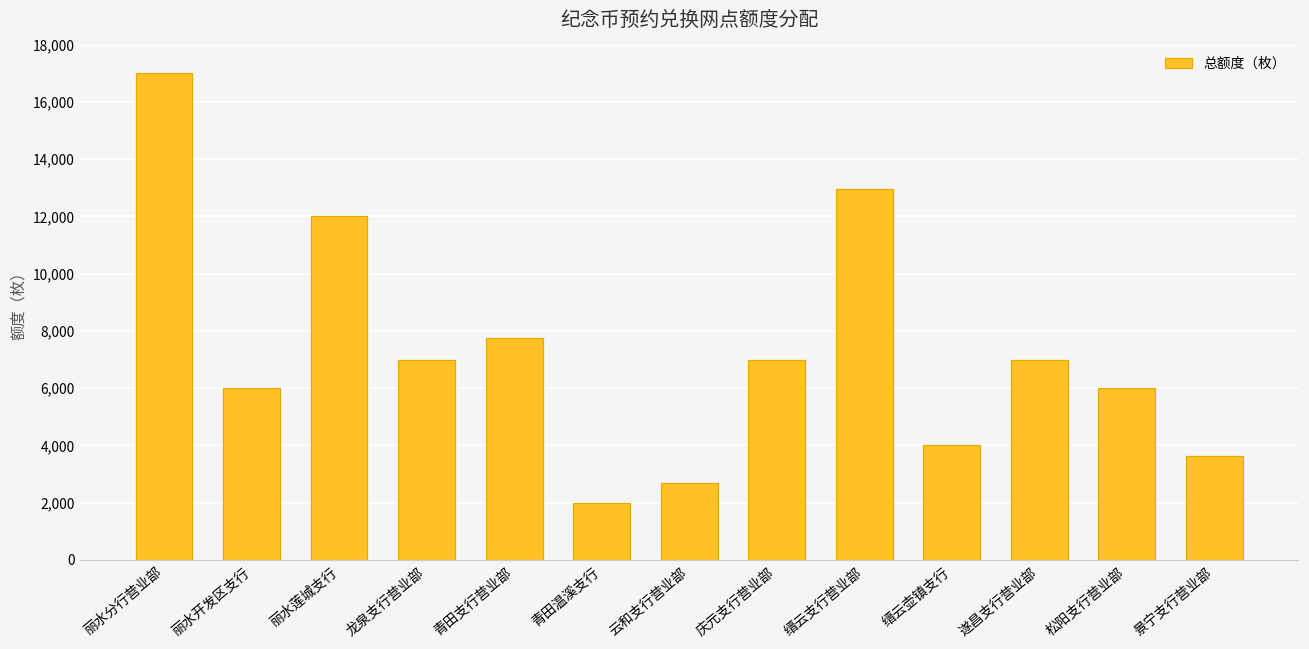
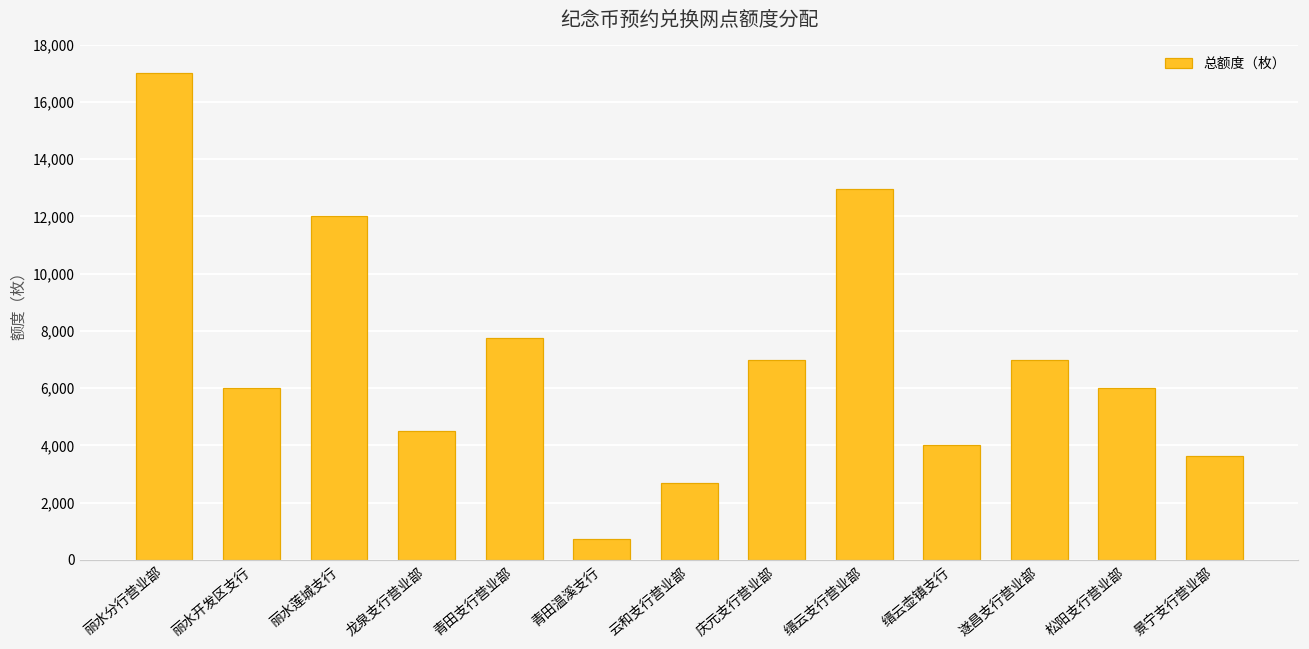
  {
    "丽水分行营业部": "17,000",
    "丽水开发区支行": "6,000",
    "丽水莲城支行": "12,000",
-   "龙泉支行营业部": "7,000",
+   "龙泉支行营业部": "4,500",
    "青田支行营业部": "7,700",
-   "青田温溪支行": "2,000",
+   "青田温溪支行": "700",
    "云和支行营业部": "2,700",
    "庆元支行营业部": "7,000",
    "缙云支行营业部": "13,000",
    "缙云壶镇支行": "4,000",
    "遂昌支行营业部": "7,000",
    "松阳支行营业部": "6,000",
    "景宁支行营业部": "3,600"
  }
